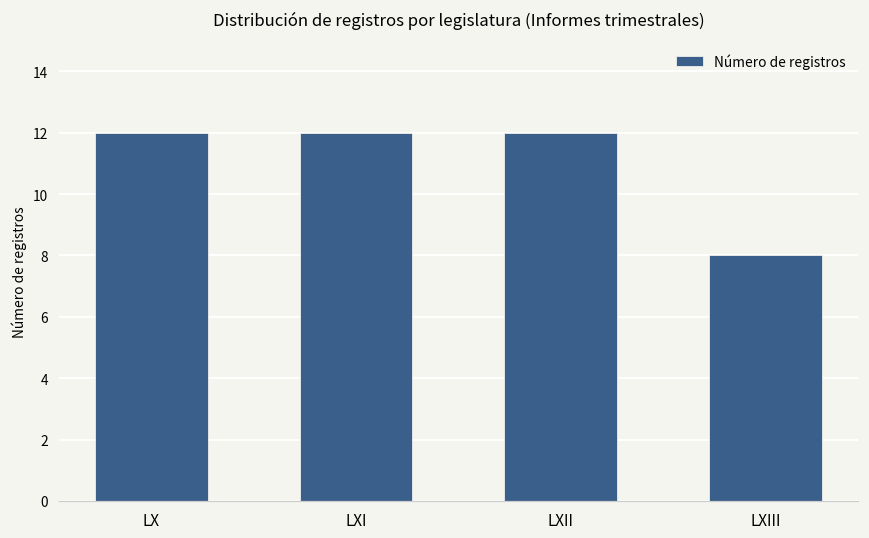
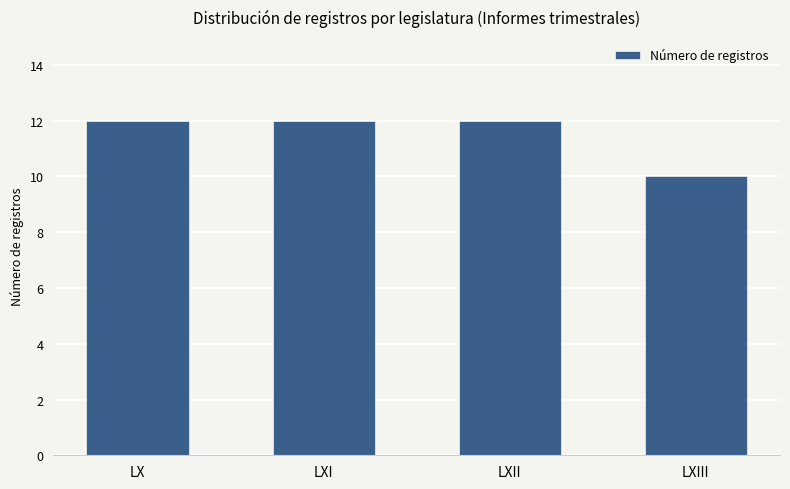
  {
    "LX": 12,
    "LXI": 12,
    "LXII": 12,
-   "LXIII": 8
+   "LXIII": 10
  }
